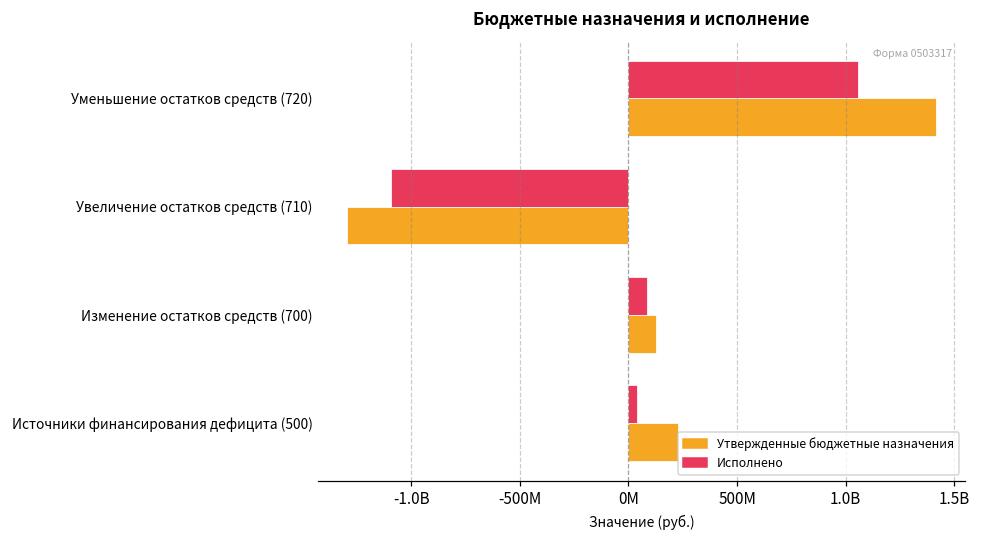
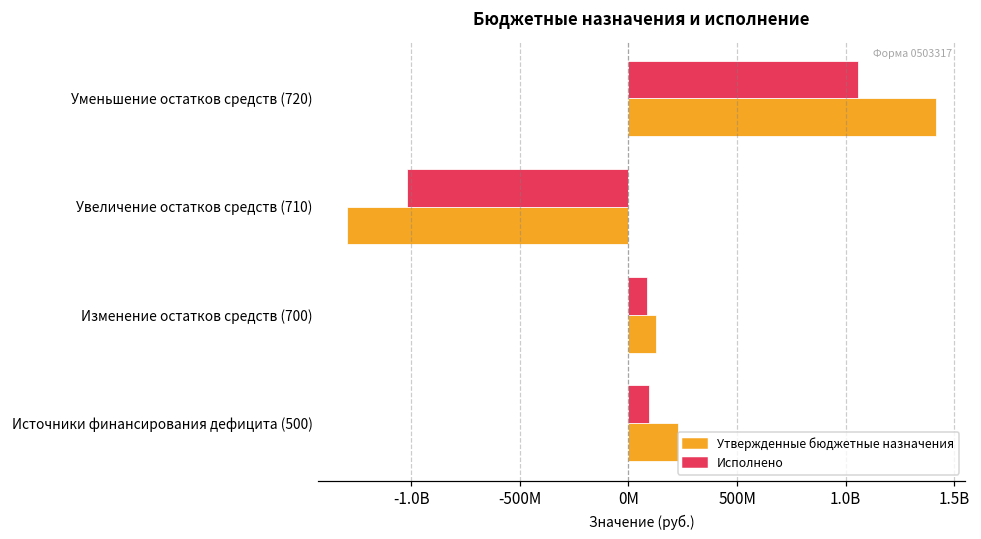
  {
    "Утвержденные бюджетные назначения": {
      "Уменьшение остатков средств (720)": 1410000000,
      "Увеличение остатков средств (710)": -1290000000,
      "Изменение остатков средств (700)": 130000000
    },
    "Исполнено": {
-     "Увеличение остатков средств (710)": -1090000000,
+     "Увеличение остатков средств (710)": -1020000000,
      "Изменение остатков средств (700)": 80000000,
-     "Источники финансирования дефицита (500)": 40000000
+     "Источники финансирования дефицита (500)": 90000000
    }
  }
